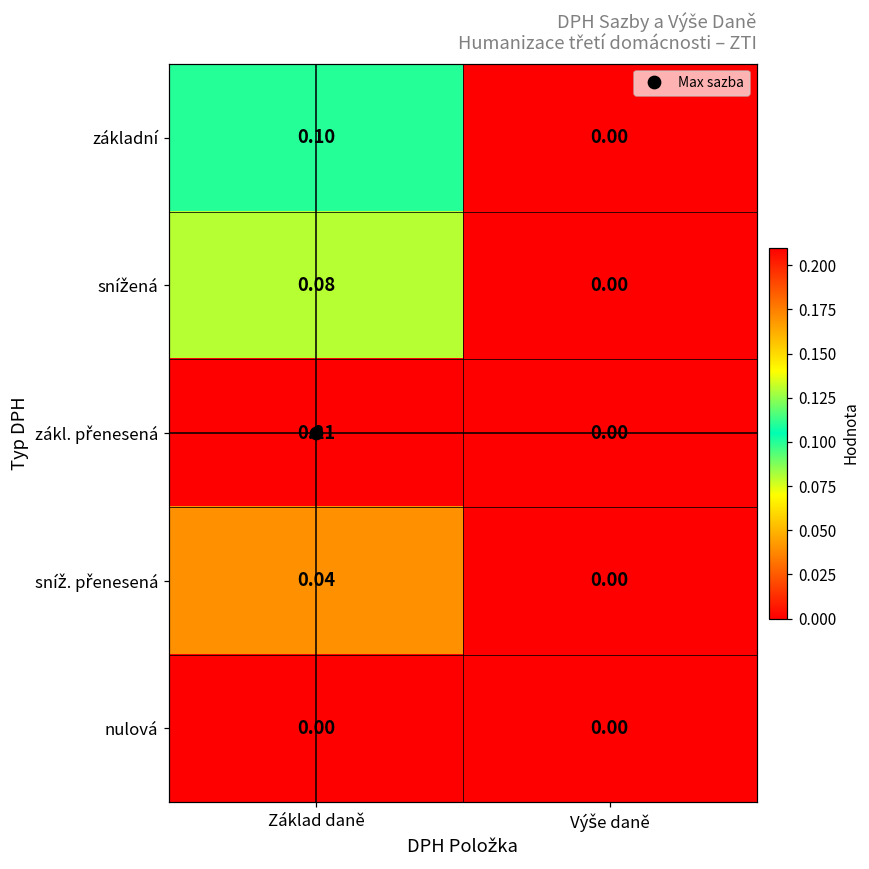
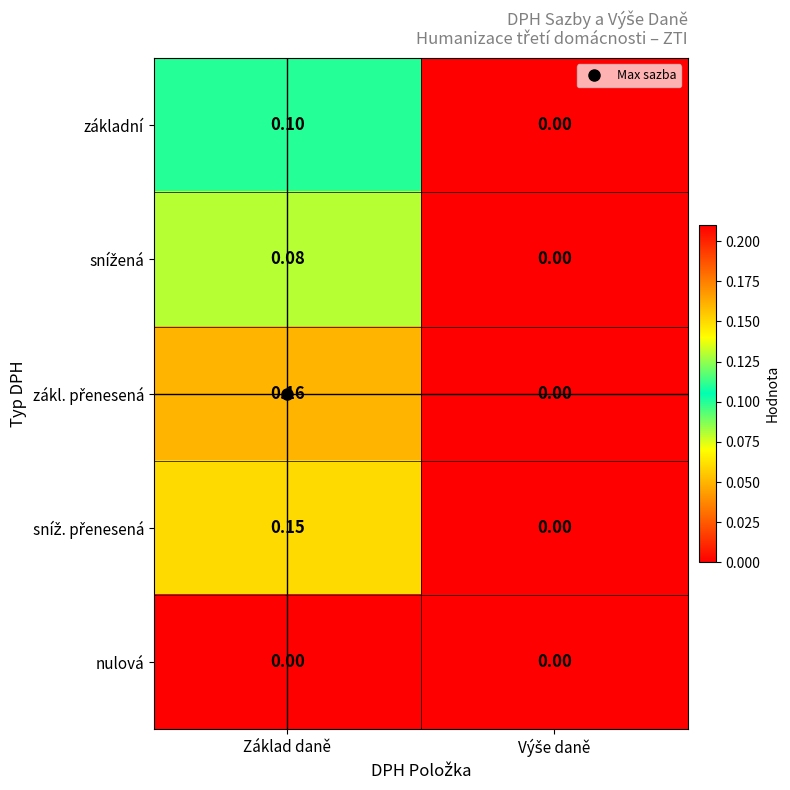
  {
    "základní": {
      "Základ daně": 0.10,
      "Výše daně": 0.00
    },
    "snížená": {
      "Základ daně": 0.08,
      "Výše daně": 0.00
    },
    "zákl. přenesená": {
-     "Základ daně": 0.21,
+     "Základ daně": 0.16,
      "Výše daně": 0.00
    },
    "sníž. přenesená": {
-     "Základ daně": 0.04,
+     "Základ daně": 0.15,
      "Výše daně": 0.00
    },
    "nulová": {
      "Základ daně": 0.00,
      "Výše daně": 0.00
    }
  }
